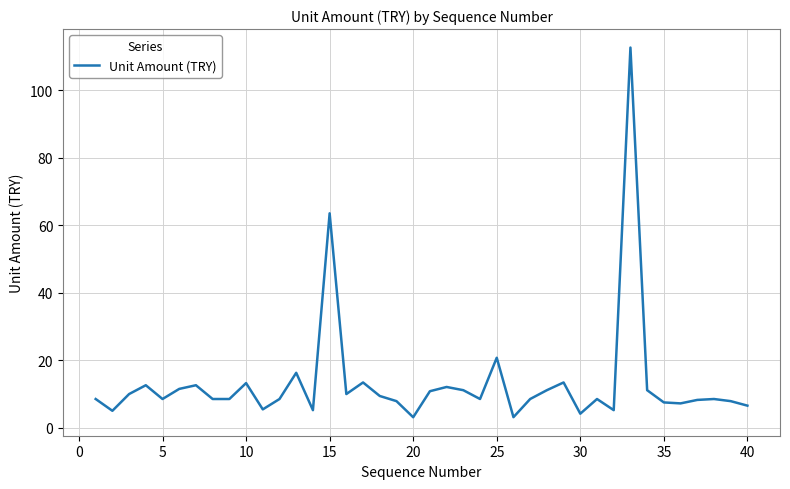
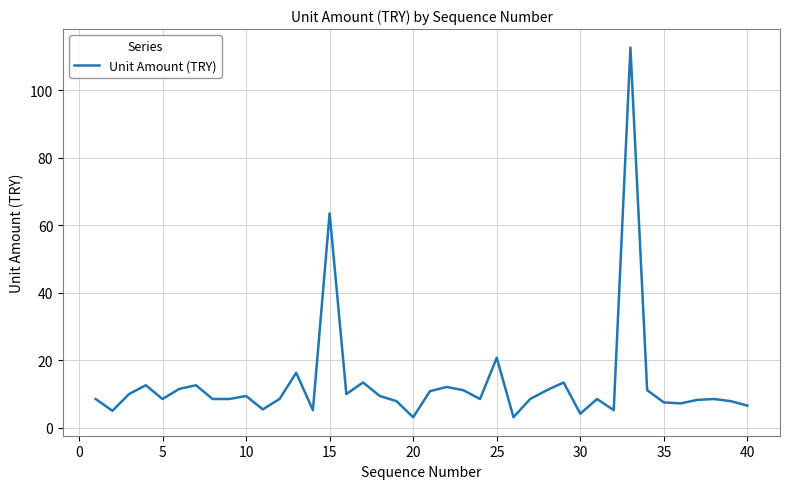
  {
    "5": 8,
-   "10": 13,
+   "10": 9,
    "15": 64,
    "20": 3,
    "25": 21,
    "30": 4,
    "35": 7,
    "40": 6
  }
